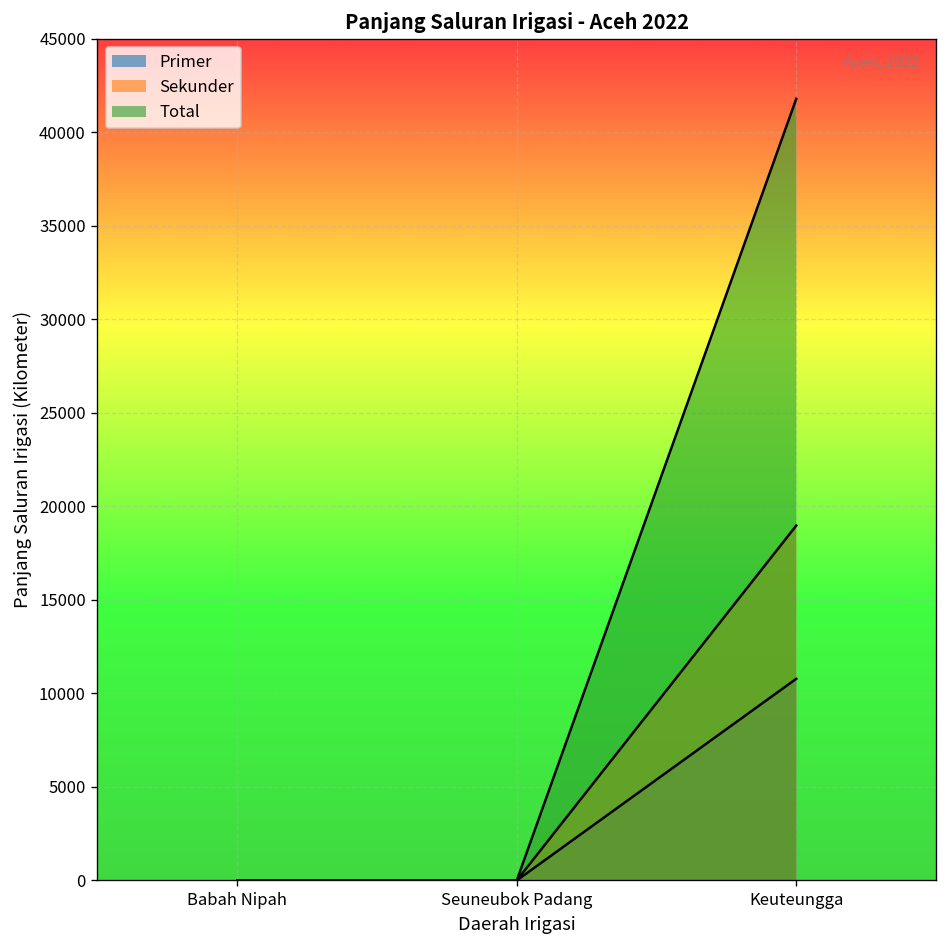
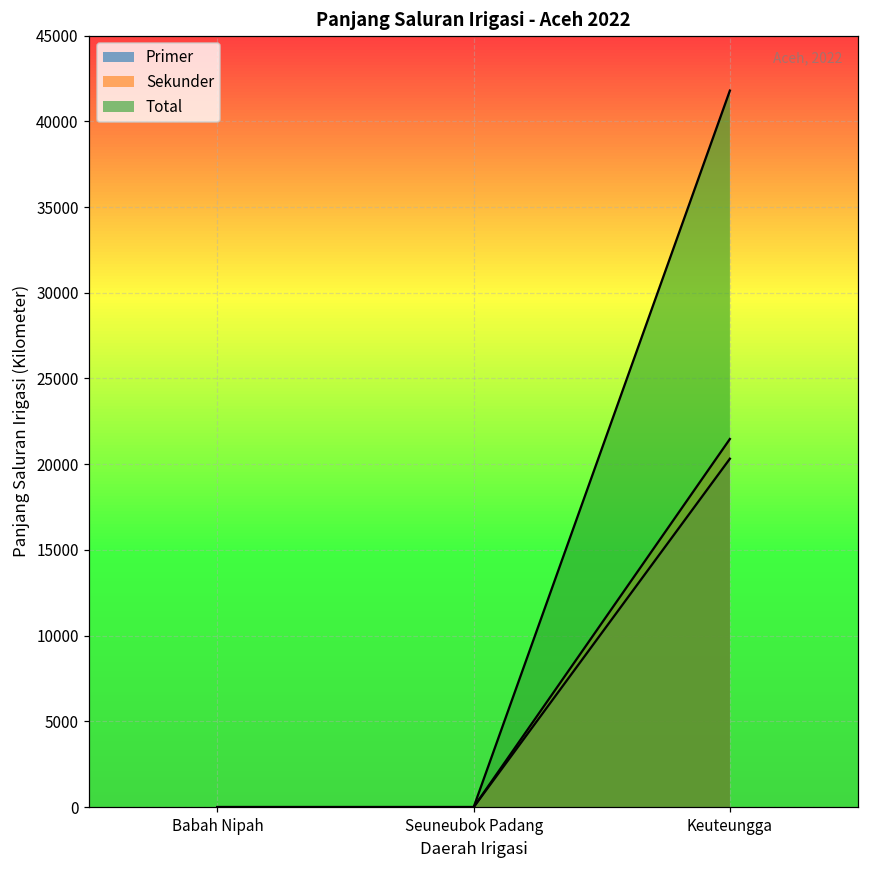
  {
    "Primer": {
-     "Keuteungga": 10800
+     "Keuteungga": 20300
    },
    "Sekunder": {
-     "Keuteungga": 19000
+     "Keuteungga": 21500
    },
    "Total": {
      "Keuteungga": 41800
    }
  }
